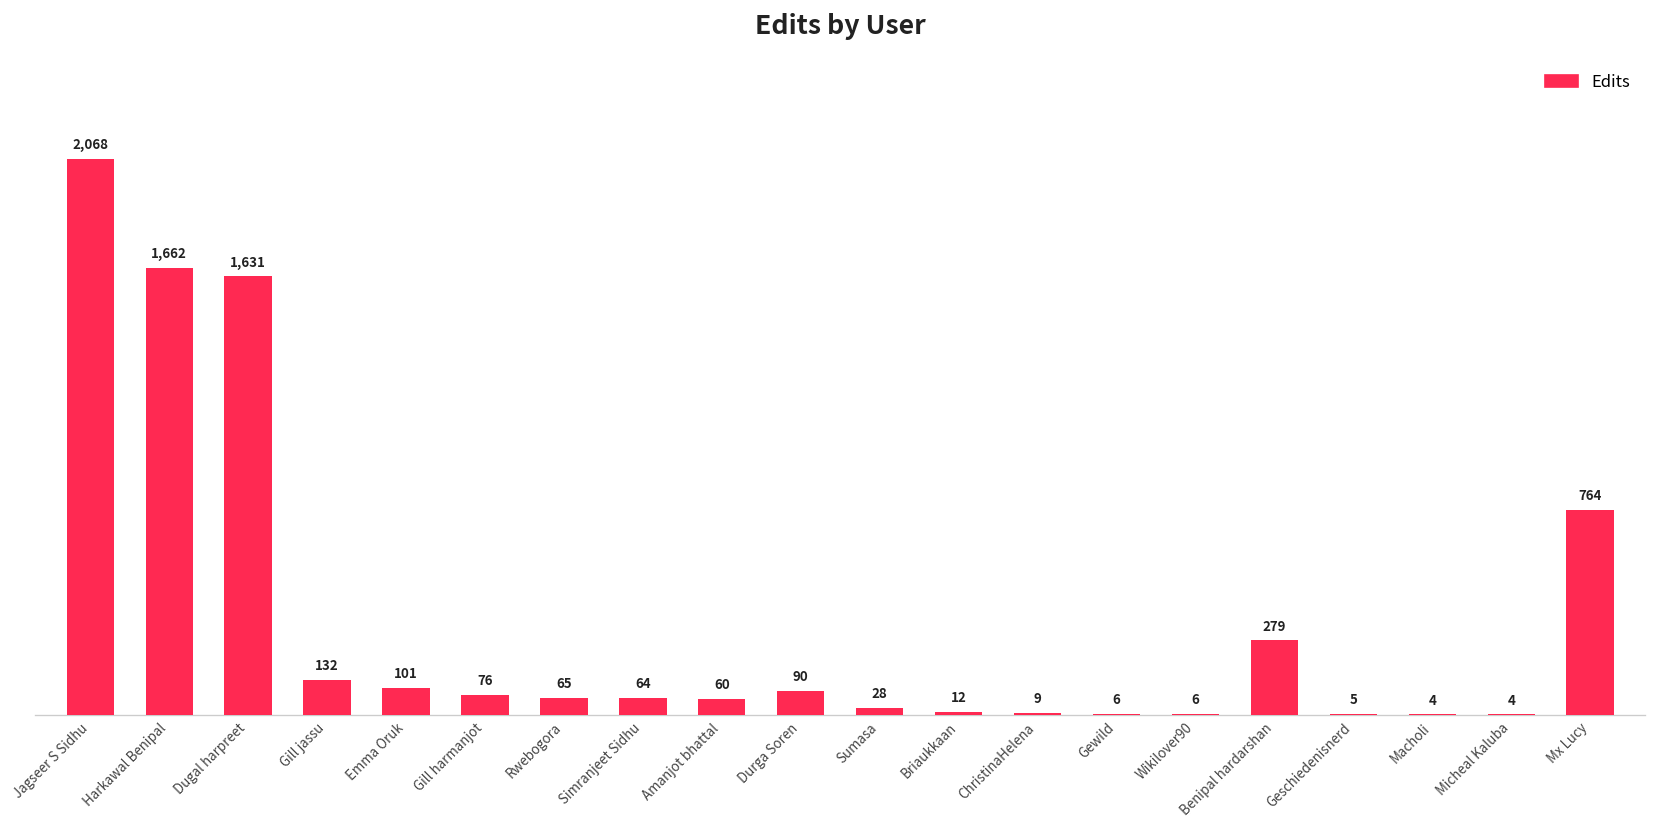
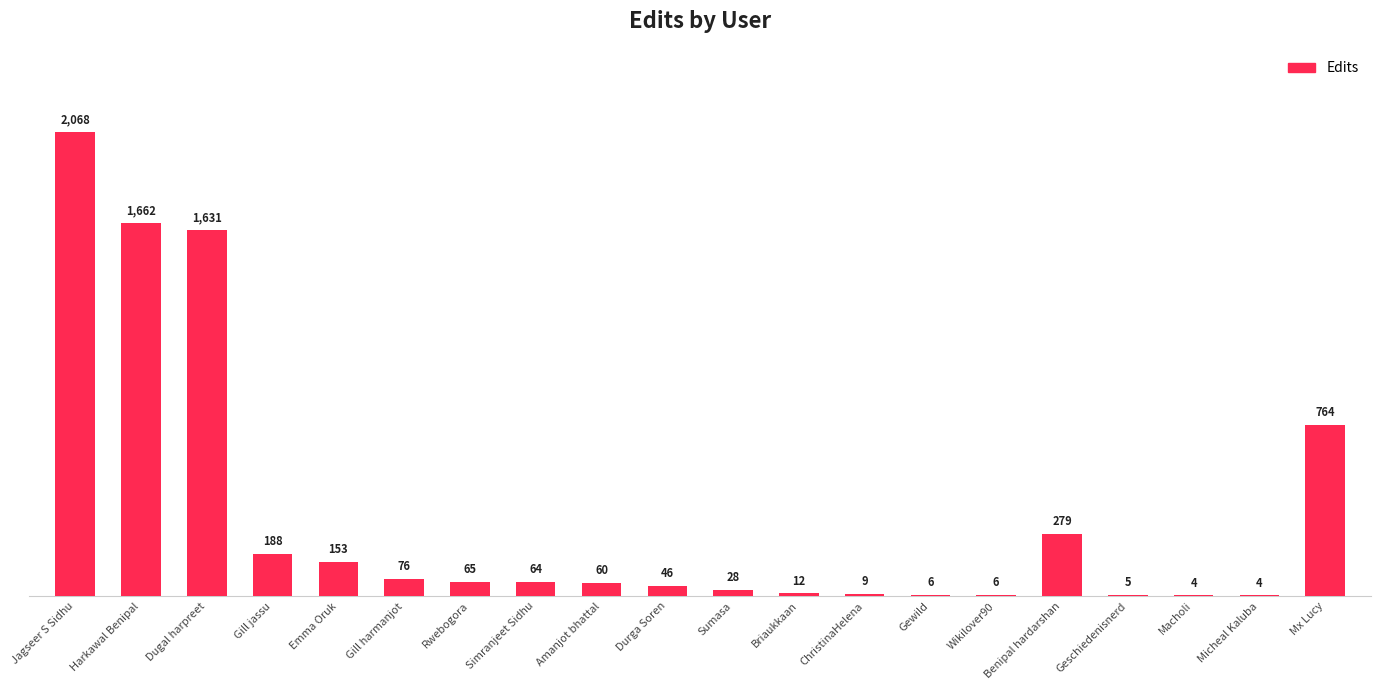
  {
    "Jagseer S Sidhu": "2,068",
    "Harkawal Benipal": "1,662",
    "Dugal harpreet": "1,631",
-   "Gill jassu": "132",
-   "Emma Oruk": "101",
+   "Gill jassu": "188",
+   "Emma Oruk": "153",
    "Gill harmanjot": "76",
    "Rwebogora": "65",
    "Simranjeet Sidhu": "64",
    "Amanjot bhattal": "60",
-   "Durga Soren": "90",
+   "Durga Soren": "46",
    "Sumasa": "28",
    "Briaukkaan": "12",
    "ChristinaHelena": "9",
    "Gewild": "6",
    "Wikilover90": "6",
    "Benipal hardarshan": "279",
    "Geschiedenisnerd": "5",
    "Macholi": "4",
    "Micheal Kaluba": "4",
    "Mx Lucy": "764"
  }
